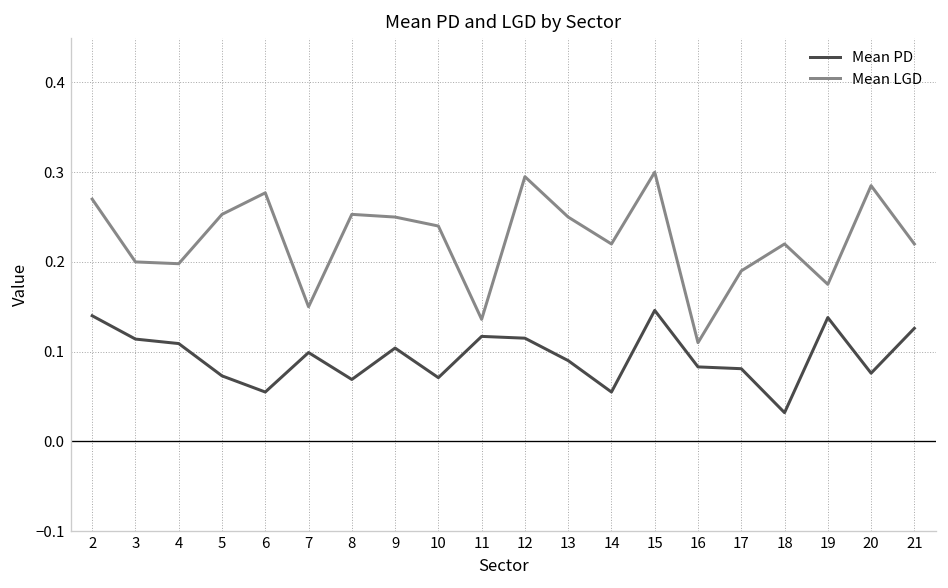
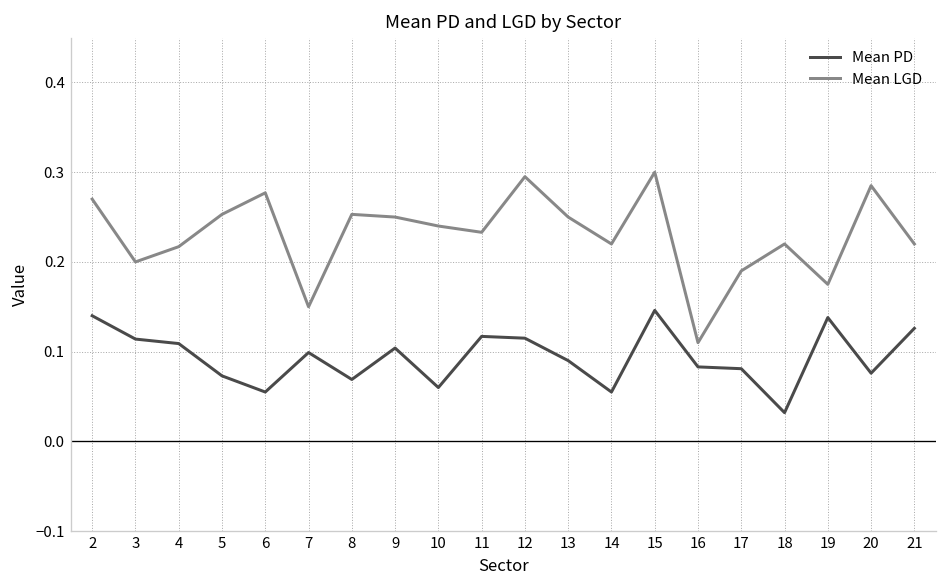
  {
    "Mean PD": {
      "2": 0.14,
      "3": 0.11,
      "4": 0.11,
      "5": 0.07,
      "6": 0.06,
      "7": 0.10,
      "8": 0.07,
      "9": 0.10,
-     "10": 0.07,
+     "10": 0.06,
      "11": 0.12,
      "12": 0.12,
      "13": 0.09,
      "14": 0.06,
      "15": 0.15,
      "16": 0.08,
      "17": 0.08,
      "18": 0.03,
      "19": 0.14,
      "20": 0.08,
      "21": 0.13
    },
    "Mean LGD": {
      "2": 0.27,
      "3": 0.20,
-     "4": 0.20,
+     "4": 0.22,
      "5": 0.25,
      "6": 0.28,
      "7": 0.15,
      "8": 0.25,
      "9": 0.25,
      "10": 0.24,
-     "11": 0.14,
+     "11": 0.23,
      "12": 0.30,
      "13": 0.25,
      "14": 0.22,
      "15": 0.30,
      "16": 0.11,
      "17": 0.19,
      "18": 0.22,
      "19": 0.18,
      "20": 0.29,
      "21": 0.22
    }
  }
